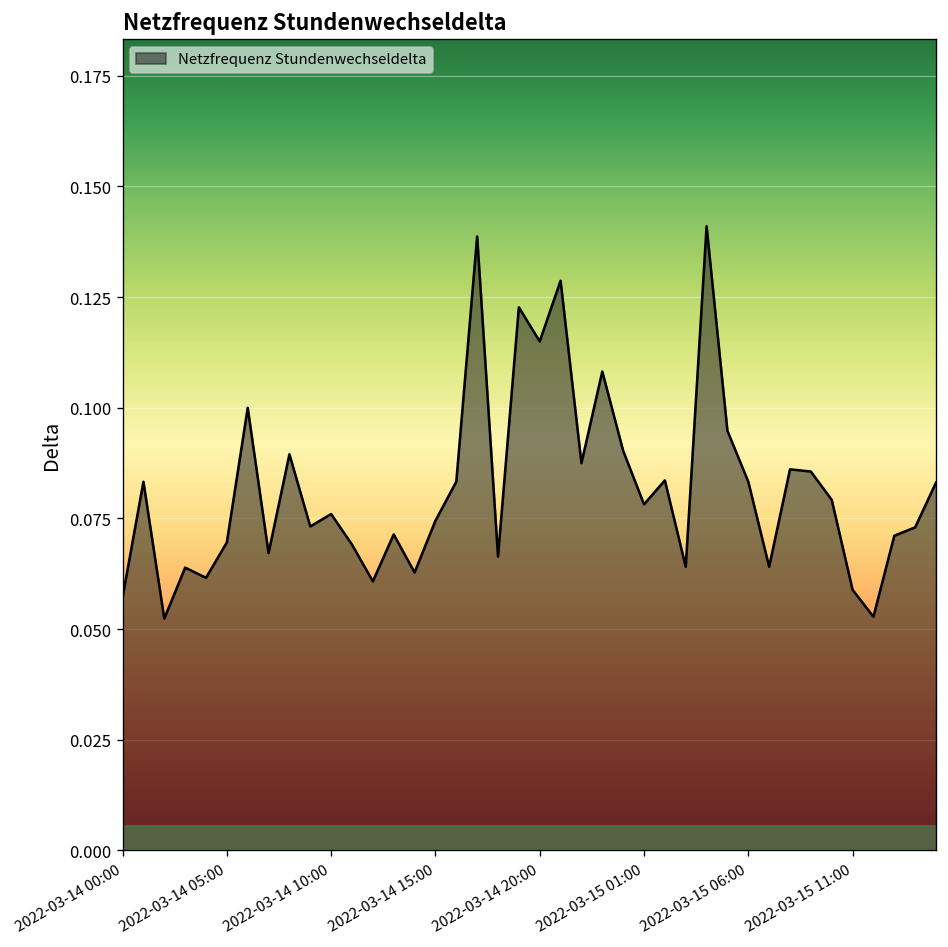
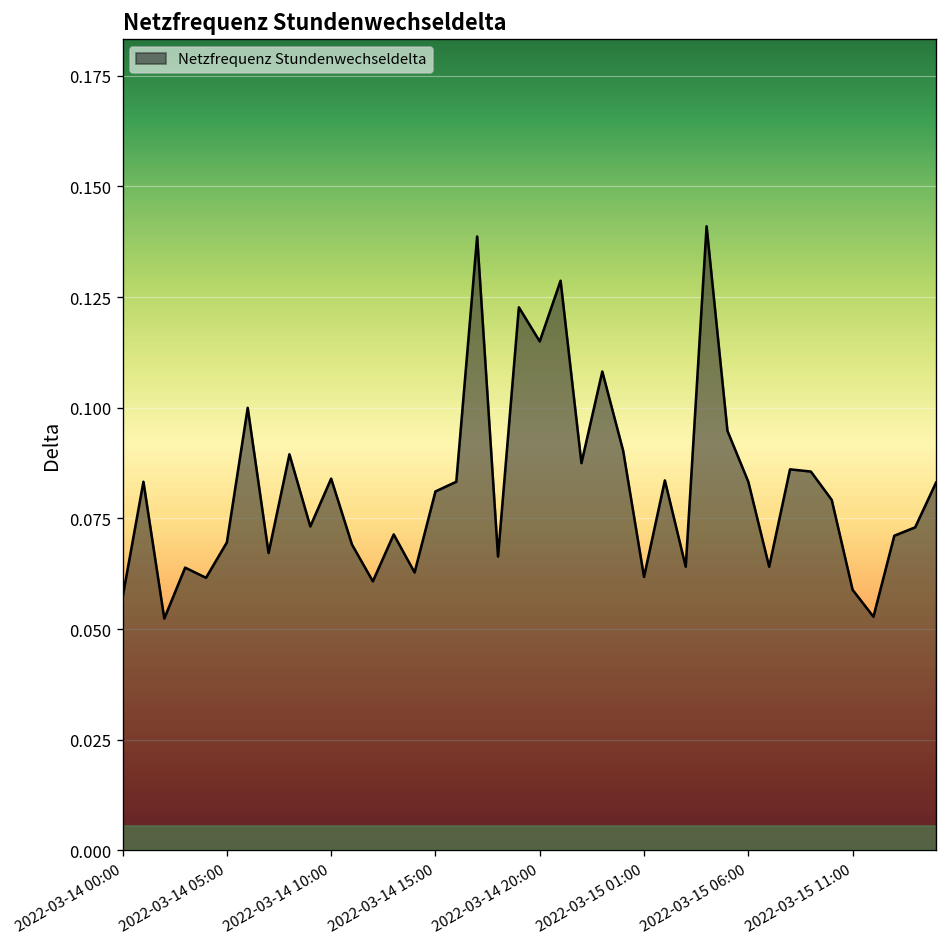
  {
    "2022-03-14 00:00": 0.057,
    "2022-03-14 05:00": 0.070,
-   "2022-03-14 10:00": 0.076,
-   "2022-03-14 15:00": 0.075,
+   "2022-03-14 10:00": 0.084,
+   "2022-03-14 15:00": 0.081,
    "2022-03-14 20:00": 0.115,
-   "2022-03-15 01:00": 0.078,
+   "2022-03-15 01:00": 0.062,
    "2022-03-15 06:00": 0.083,
    "2022-03-15 11:00": 0.059
  }
